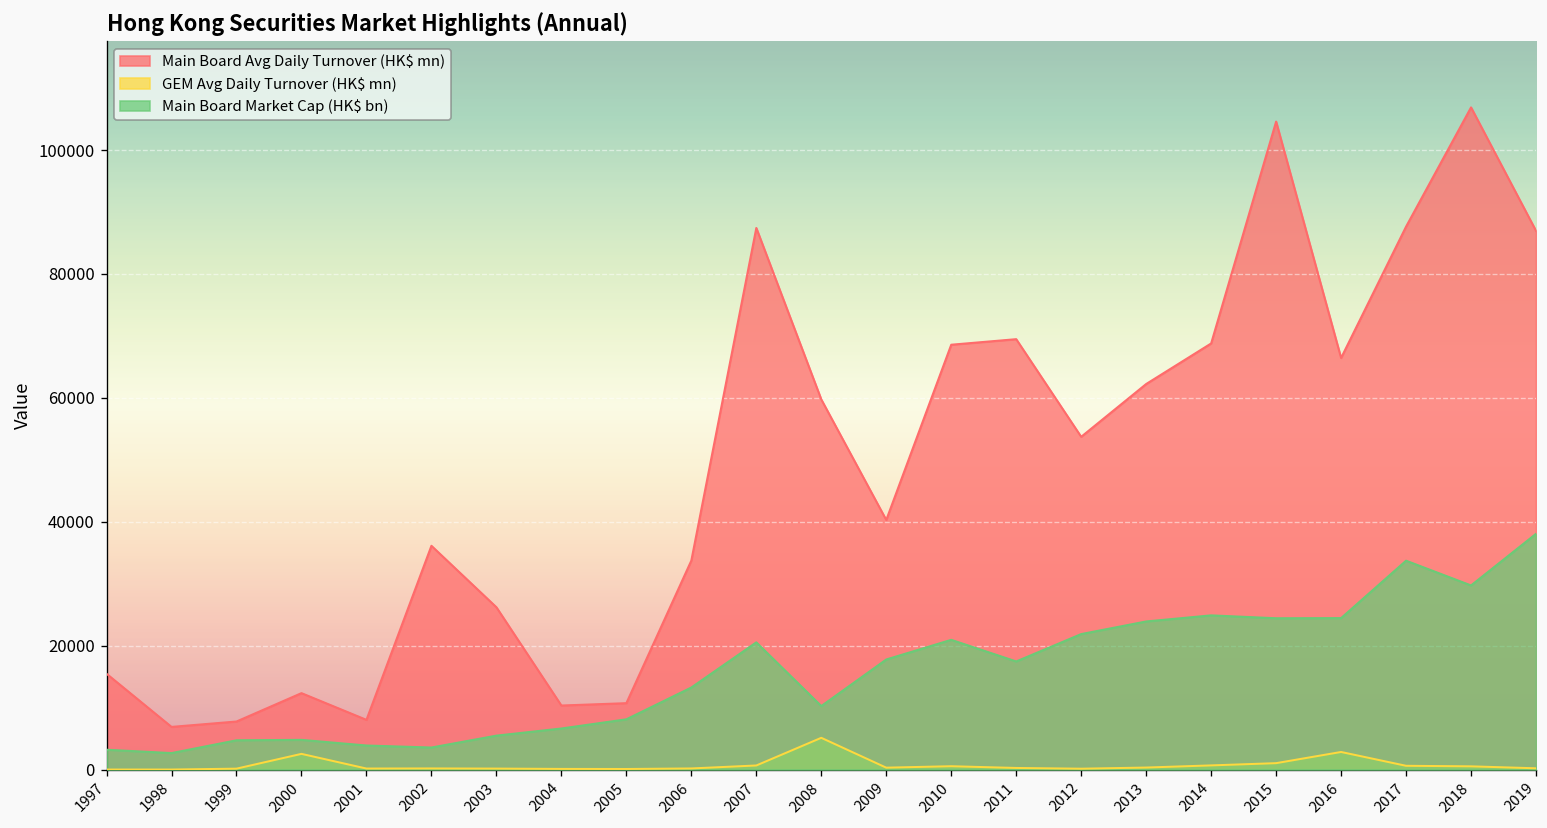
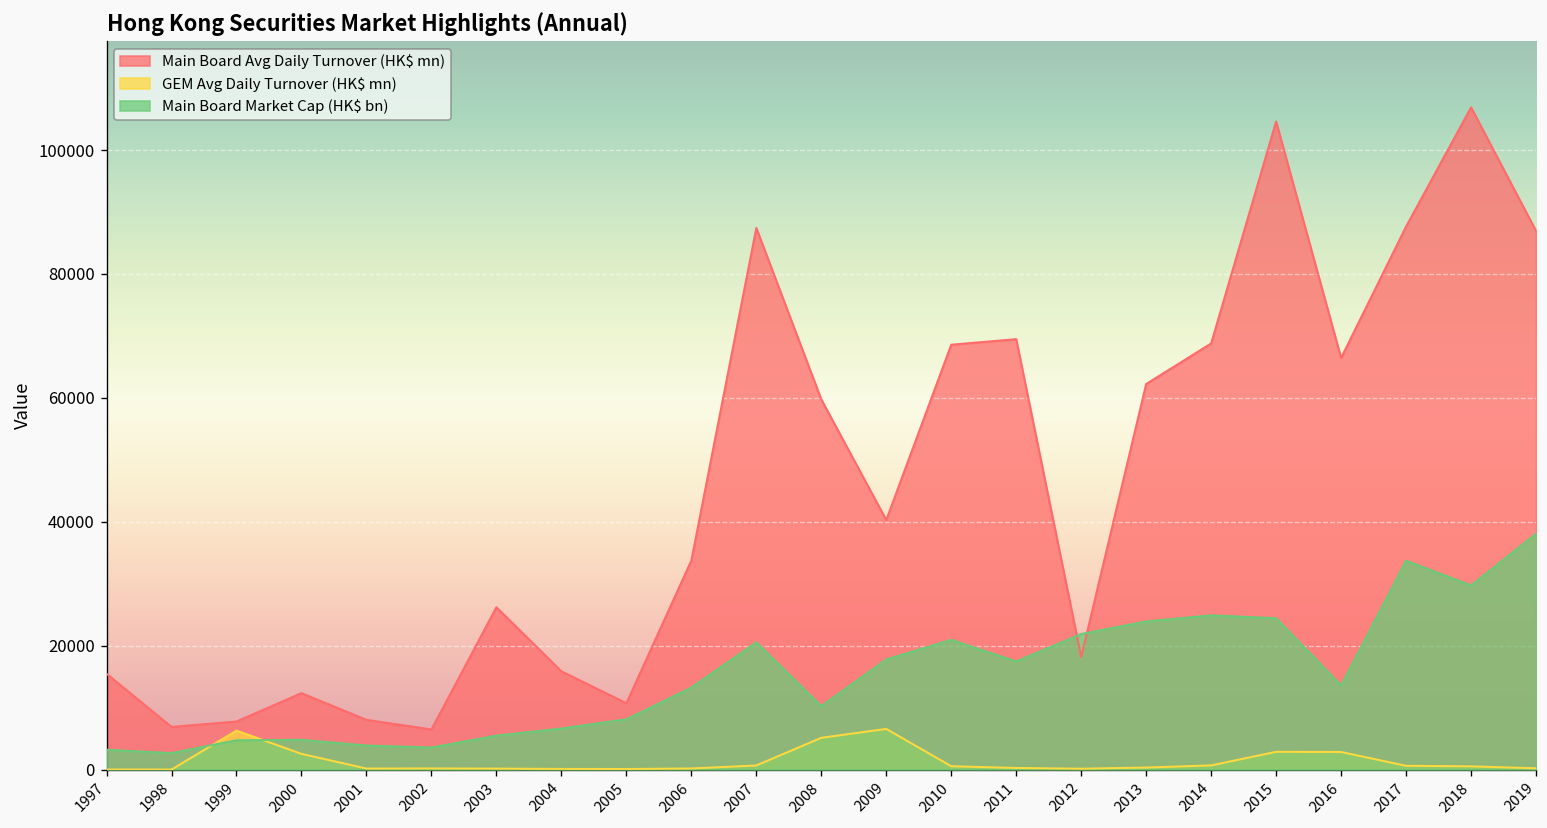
  {
    "Main Board Avg Daily Turnover (HK$ mn)": {
      "1997": 15000,
      "1998": 7000,
      "1999": 8000,
      "2000": 12000,
      "2001": 8000,
-     "2002": 36000,
+     "2002": 6000,
      "2003": 26000,
-     "2004": 10000,
+     "2004": 16000,
      "2005": 11000,
      "2006": 34000,
      "2007": 87000,
      "2008": 60000,
      "2009": 40000,
      "2010": 69000,
      "2011": 69000,
-     "2012": 54000,
+     "2012": 18000,
      "2013": 62000,
      "2014": 69000,
      "2015": 105000,
      "2016": 66000,
      "2017": 88000,
      "2018": 107000,
      "2019": 87000
    },
    "GEM Avg Daily Turnover (HK$ mn)": {
      "1997": 0,
      "1998": 0,
-     "1999": 0,
+     "1999": 6000,
      "2000": 3000,
      "2001": 0,
      "2002": 0,
      "2003": 0,
      "2004": 0,
      "2005": 0,
      "2006": 0,
      "2007": 1000,
      "2008": 5000,
-     "2009": 0,
+     "2009": 7000,
      "2010": 1000,
      "2011": 0,
      "2012": 0,
      "2013": 0,
      "2014": 1000,
-     "2015": 1000,
+     "2015": 3000,
      "2016": 3000,
      "2017": 1000,
      "2018": 1000,
      "2019": 0
    },
    "Main Board Market Cap (HK$ bn)": {
      "1997": 3000,
      "1998": 3000,
      "1999": 5000,
      "2000": 5000,
      "2001": 4000,
      "2002": 4000,
      "2003": 5000,
      "2004": 7000,
      "2005": 8000,
      "2006": 13000,
      "2007": 21000,
      "2008": 10000,
      "2009": 18000,
      "2010": 21000,
      "2011": 17000,
      "2012": 22000,
      "2013": 24000,
      "2014": 25000,
      "2015": 24000,
-     "2016": 24000,
+     "2016": 14000,
      "2017": 34000,
      "2018": 30000,
      "2019": 38000
    }
  }
